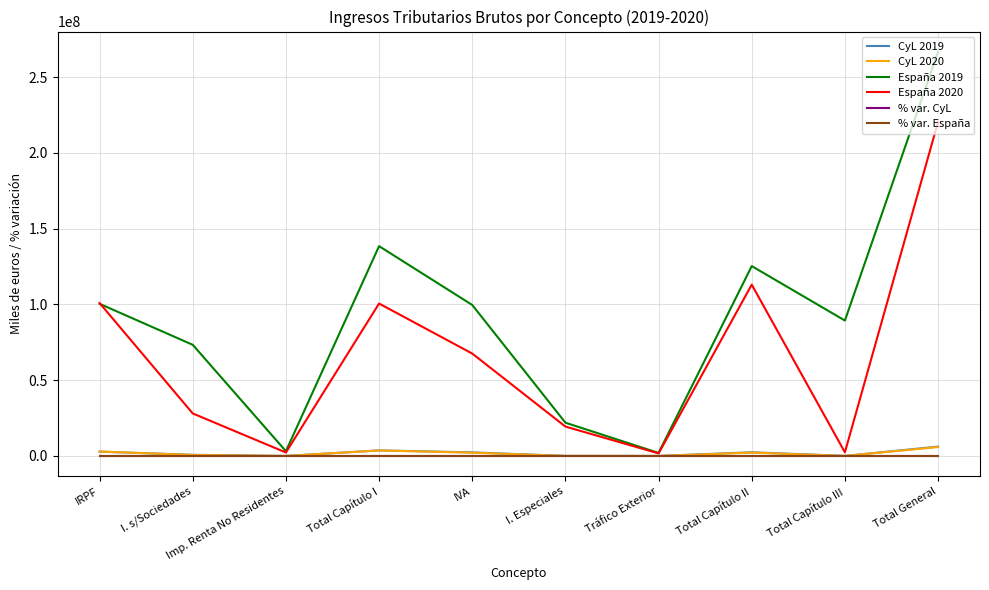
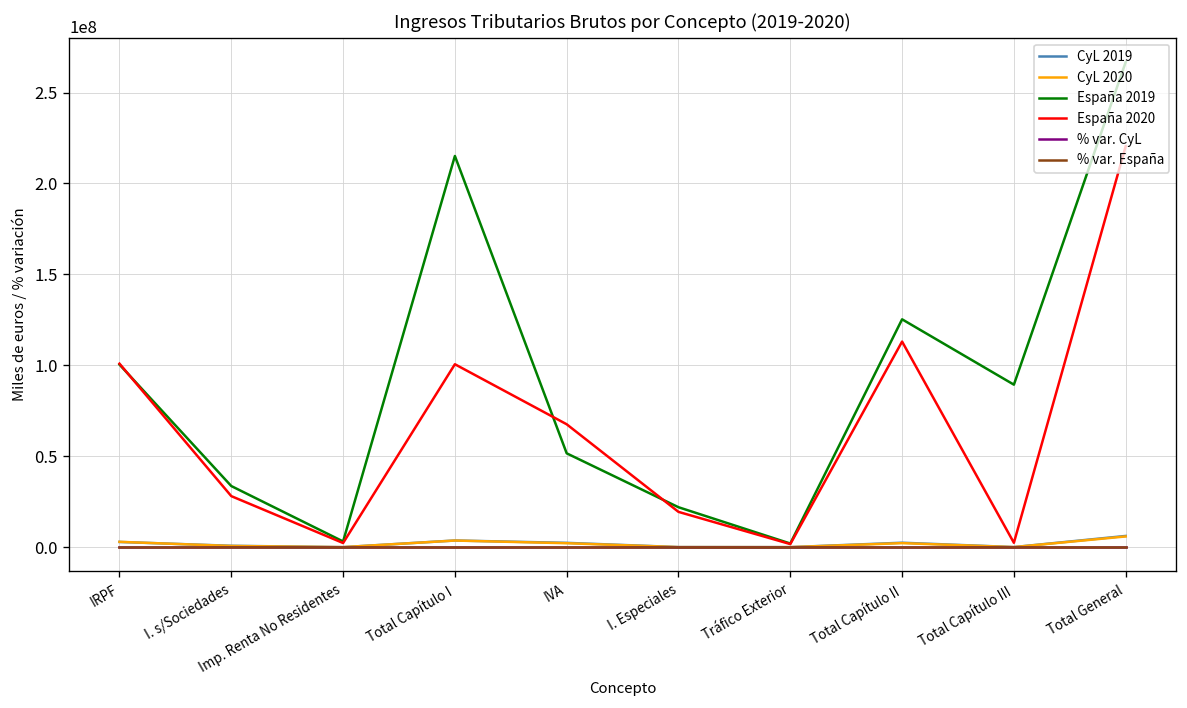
  {
    "España 2019": {
-     "I. s/Sociedades": 73000000,
-     "Total Capítulo I": 138000000,
-     "IVA": 100000000,
+     "I. s/Sociedades": 34000000,
+     "Total Capítulo I": 215000000,
+     "IVA": 52000000,
      "I. Especiales": 22000000,
      "Total Capítulo II": 125000000,
      "Total Capítulo III": 89000000
    },
    "España 2020": {
      "I. s/Sociedades": 28000000,
      "Total Capítulo I": 101000000,
      "IVA": 68000000,
      "I. Especiales": 19000000,
      "Total Capítulo II": 113000000,
      "Total Capítulo III": 2000000
    },
    "% var. España": {
      "IRPF": 0,
      "Total Capítulo I": 0,
      "IVA": 0,
      "Total Capítulo II": 0,
      "Total General": 0
    }
  }
